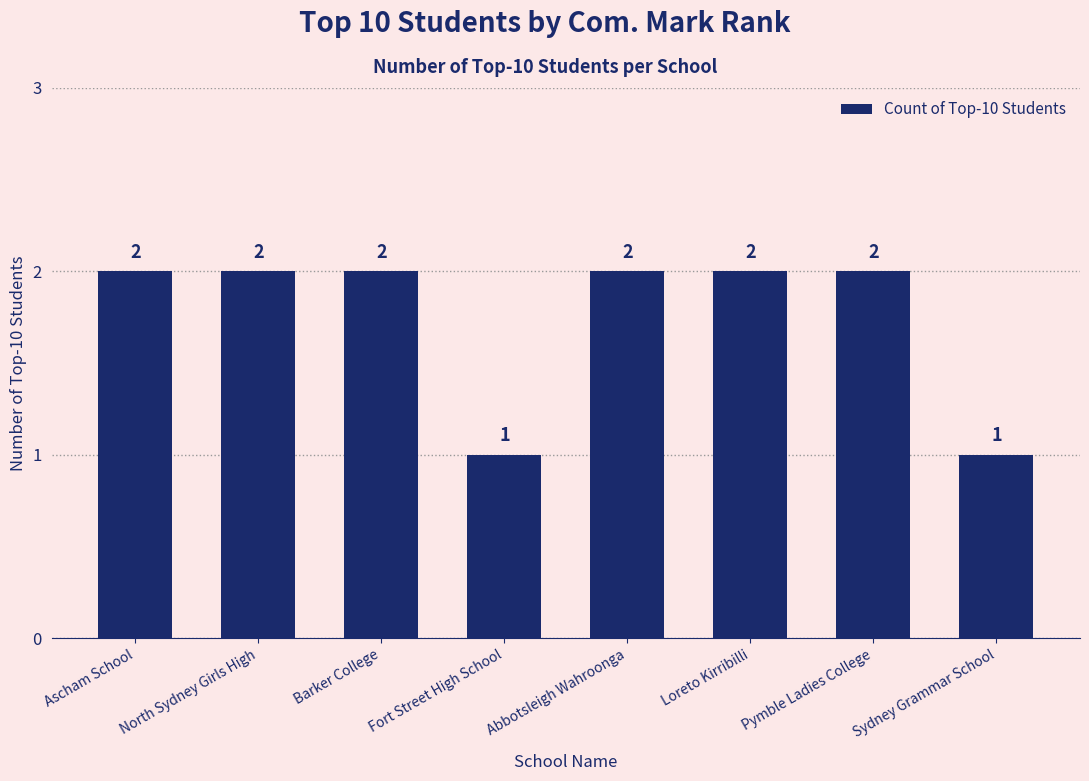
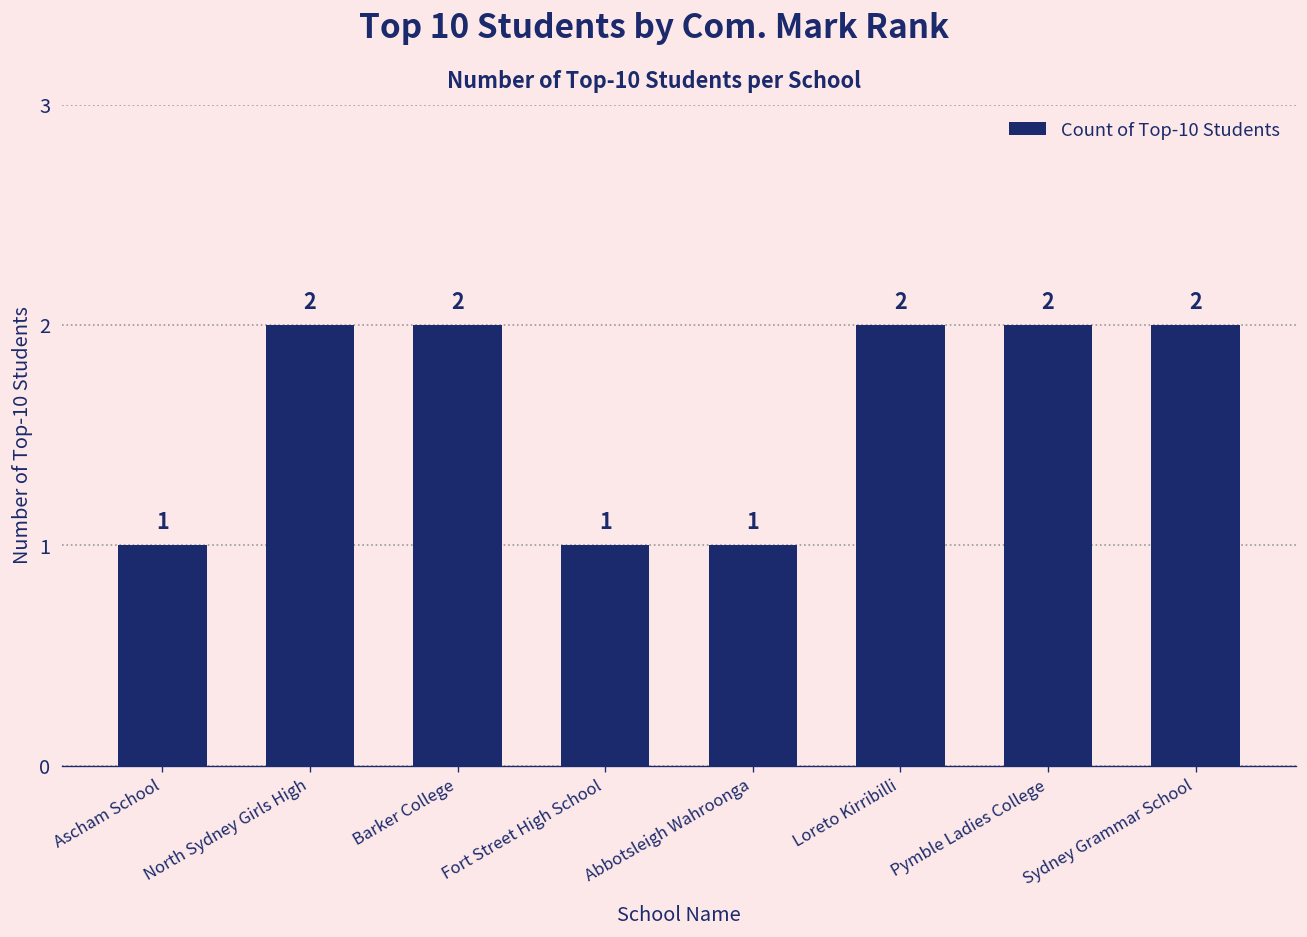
  {
-   "Ascham School": 2,
+   "Ascham School": 1,
    "North Sydney Girls High": 2,
    "Barker College": 2,
    "Fort Street High School": 1,
-   "Abbotsleigh Wahroonga": 2,
+   "Abbotsleigh Wahroonga": 1,
    "Loreto Kirribilli": 2,
    "Pymble Ladies College": 2,
-   "Sydney Grammar School": 1
+   "Sydney Grammar School": 2
  }
